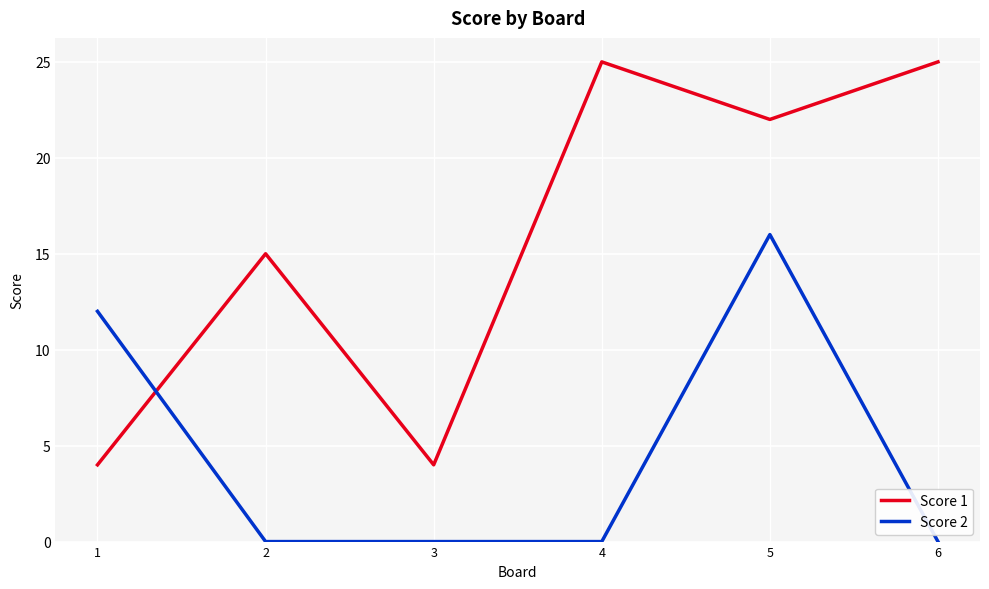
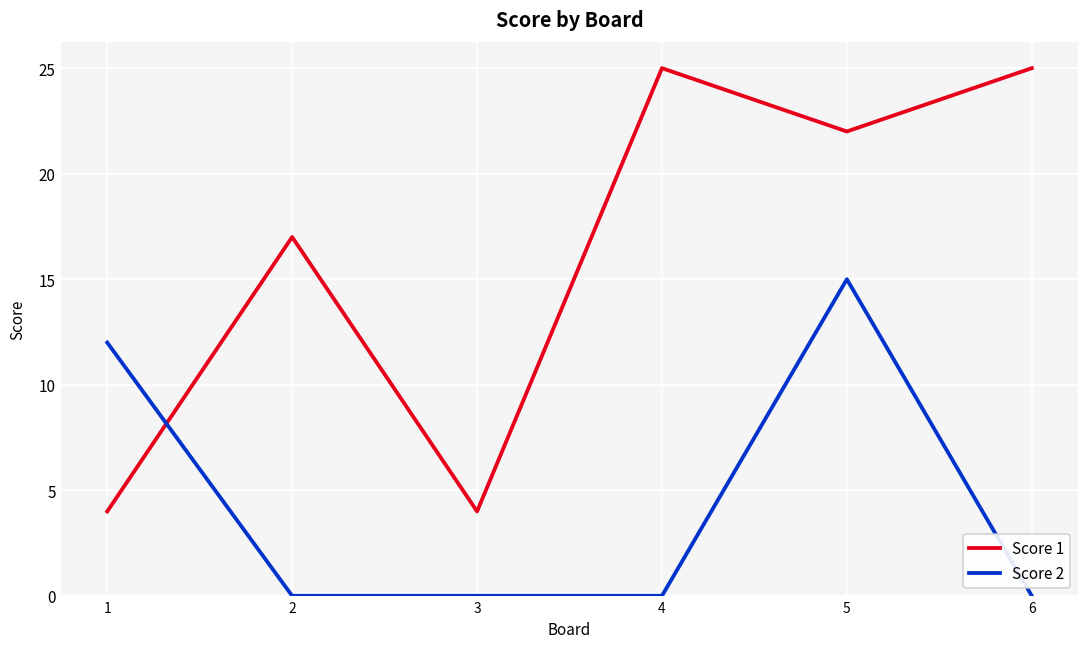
  {
    "Score 1": {
      "1": 4,
-     "2": 15,
+     "2": 17,
      "3": 4,
      "4": 25,
      "5": 22,
      "6": 25
    },
    "Score 2": {
      "1": 12,
      "2": 0,
      "3": 0,
      "4": 0,
-     "5": 16,
+     "5": 15,
      "6": 0
    }
  }
